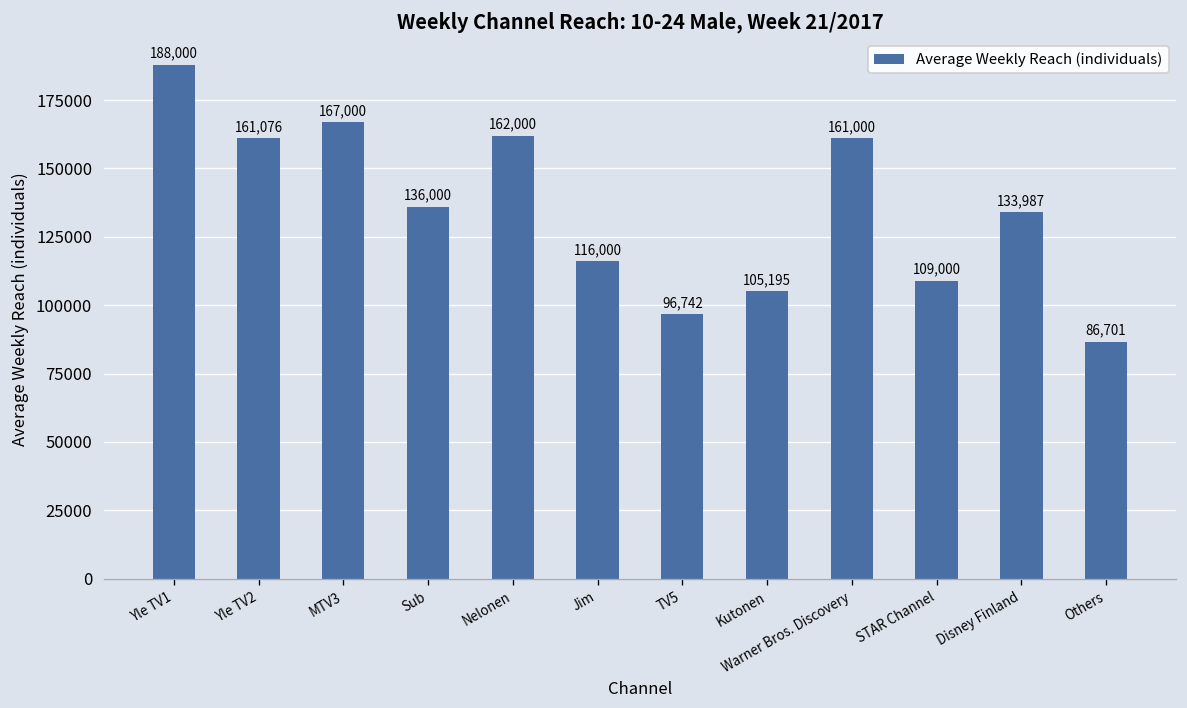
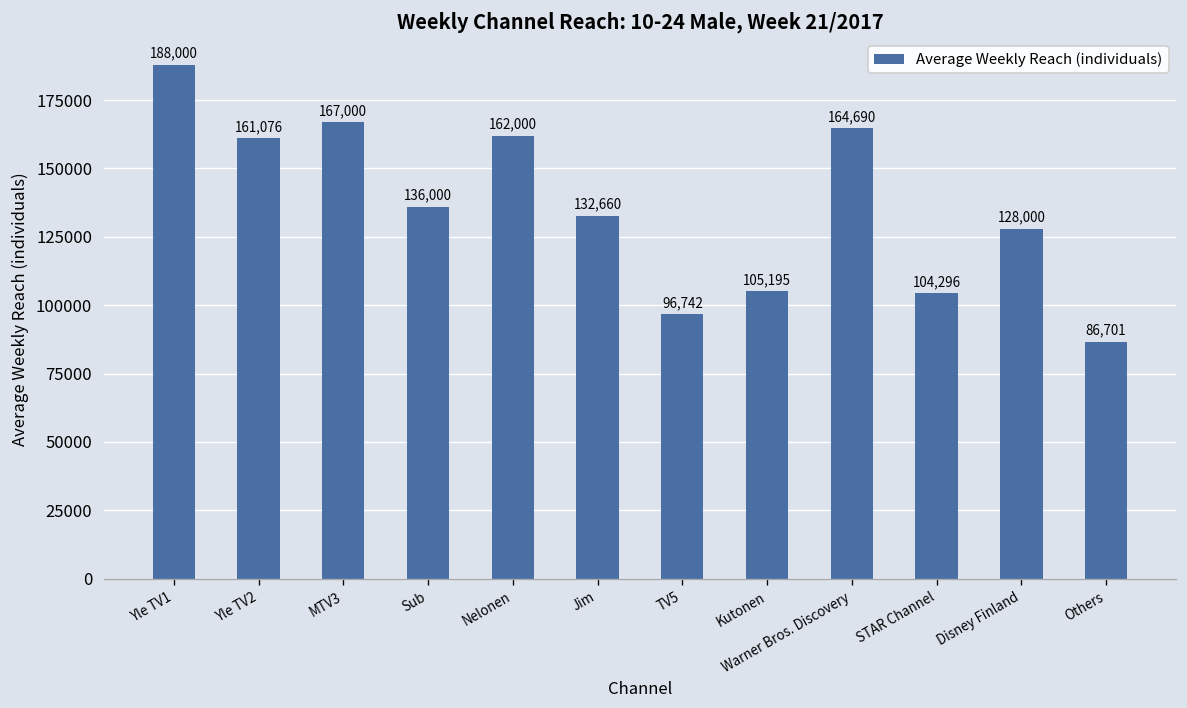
  {
    "Yle TV1": "188,000",
    "Yle TV2": "161,076",
    "MTV3": "167,000",
    "Sub": "136,000",
    "Nelonen": "162,000",
-   "Jim": "116,000",
+   "Jim": "132,660",
    "TV5": "96,742",
    "Kutonen": "105,195",
-   "Warner Bros. Discovery": "161,000",
-   "STAR Channel": "109,000",
-   "Disney Finland": "133,987",
+   "Warner Bros. Discovery": "164,690",
+   "STAR Channel": "104,296",
+   "Disney Finland": "128,000",
    "Others": "86,701"
  }
